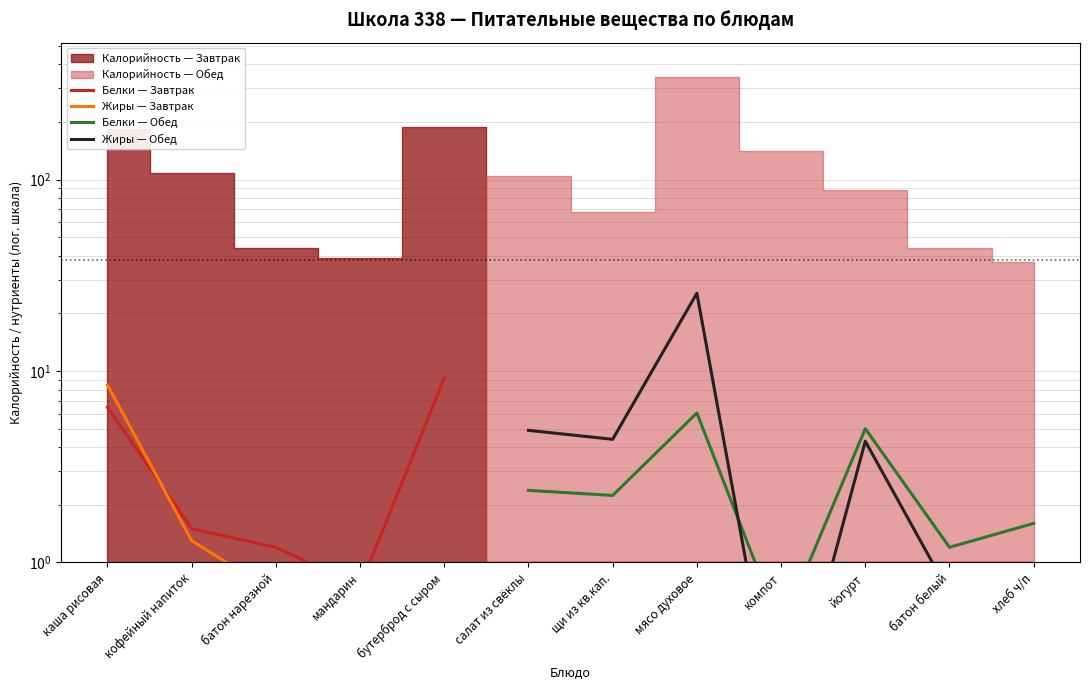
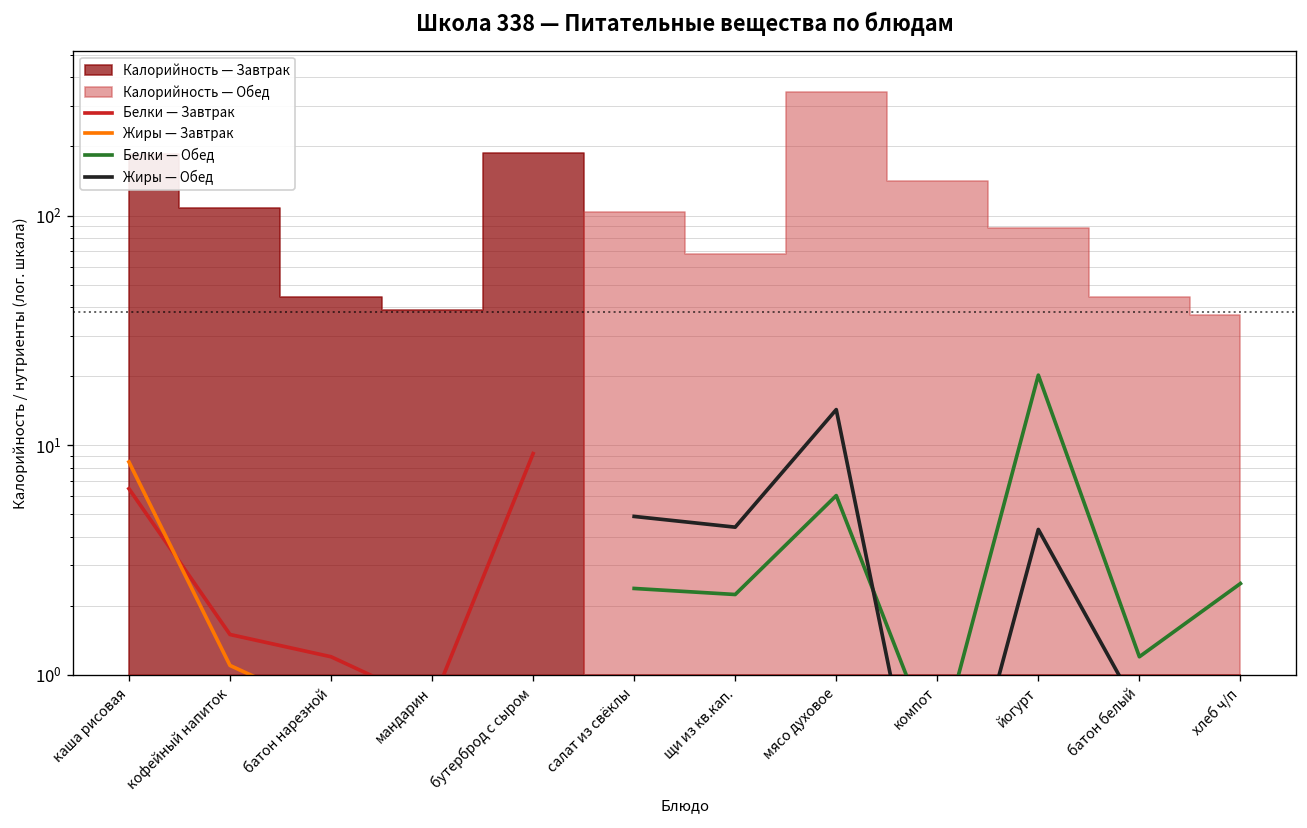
  {
    "Жиры — Завтрак": {
      "каша рисовая": 8,
-     "кофейный напиток": 1.3,
+     "кофейный напиток": 1.1,
      "бутерброд с сыром": 10
    },
    "Белки — Обед": {
      "салат из свёклы": 2.4,
      "щи из кв.кап.": 2.2,
      "мясо духовое": 6.0,
-     "йогурт": 5.0,
+     "йогурт": 20,
      "батон белый": 1.2,
-     "хлеб ч/п": 1.6
+     "хлеб ч/п": 2.5
    },
    "Жиры — Обед": {
      "салат из свёклы": 5,
      "щи из кв.кап.": 4.4,
-     "мясо духовое": 26,
+     "мясо духовое": 14,
      "йогурт": 4.3
    }
  }
